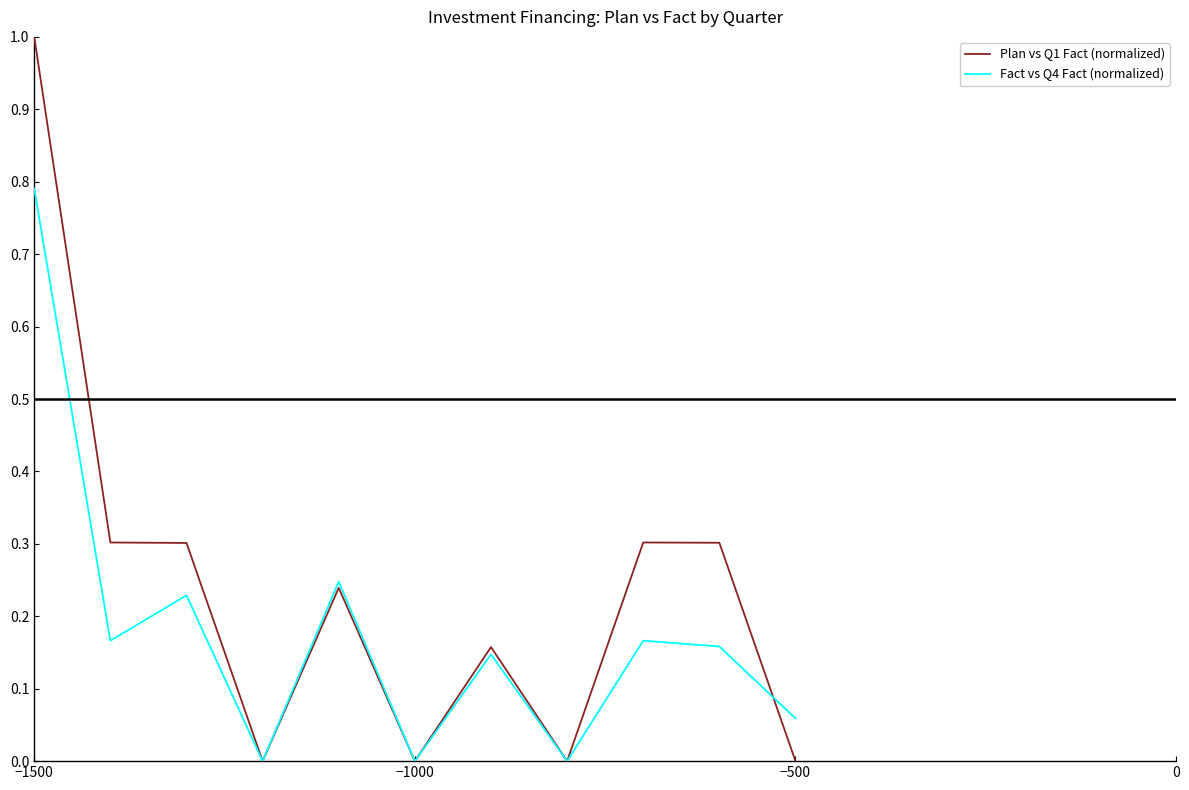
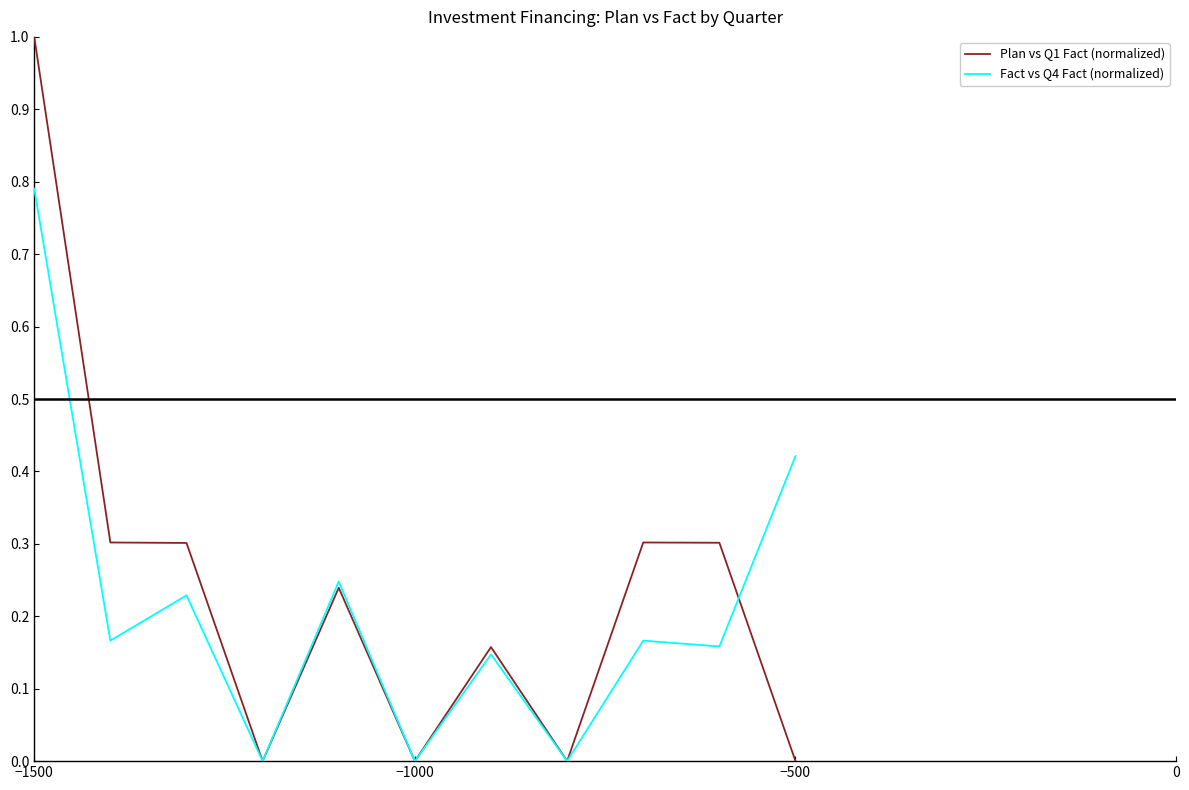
  {
    "Plan vs Q1 Fact (normalized)": {
      "−1500": 1.00,
      "−500": 0.00
    },
    "Fact vs Q4 Fact (normalized)": {
      "−1500": 0.79,
-     "−500": 0.06
+     "−500": 0.42
    }
  }
